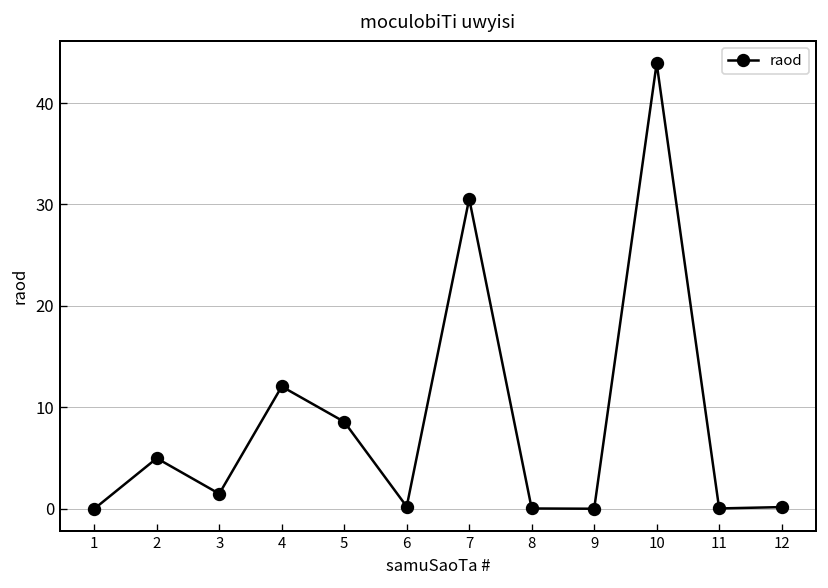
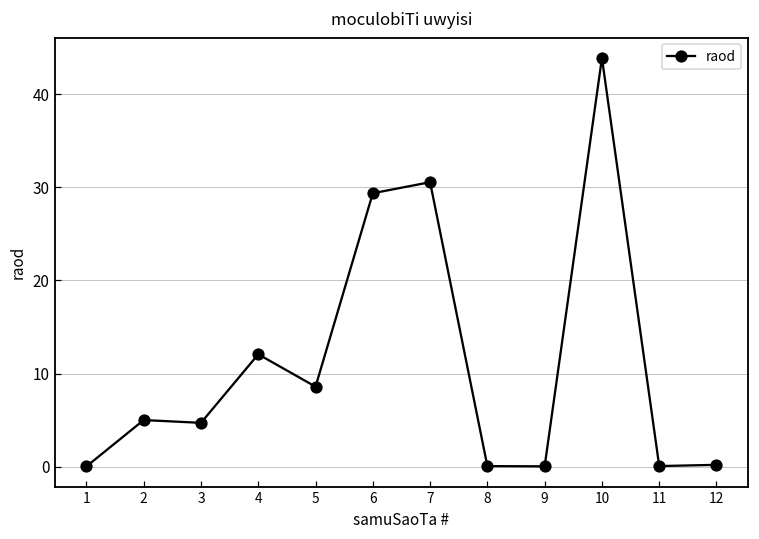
  {
    "1": 0,
    "2": 5,
-   "3": 2,
+   "3": 5,
    "4": 12,
    "5": 9,
-   "6": 0,
+   "6": 29,
    "7": 31,
    "8": 0,
    "9": 0,
    "10": 44,
    "11": 0,
    "12": 0
  }
